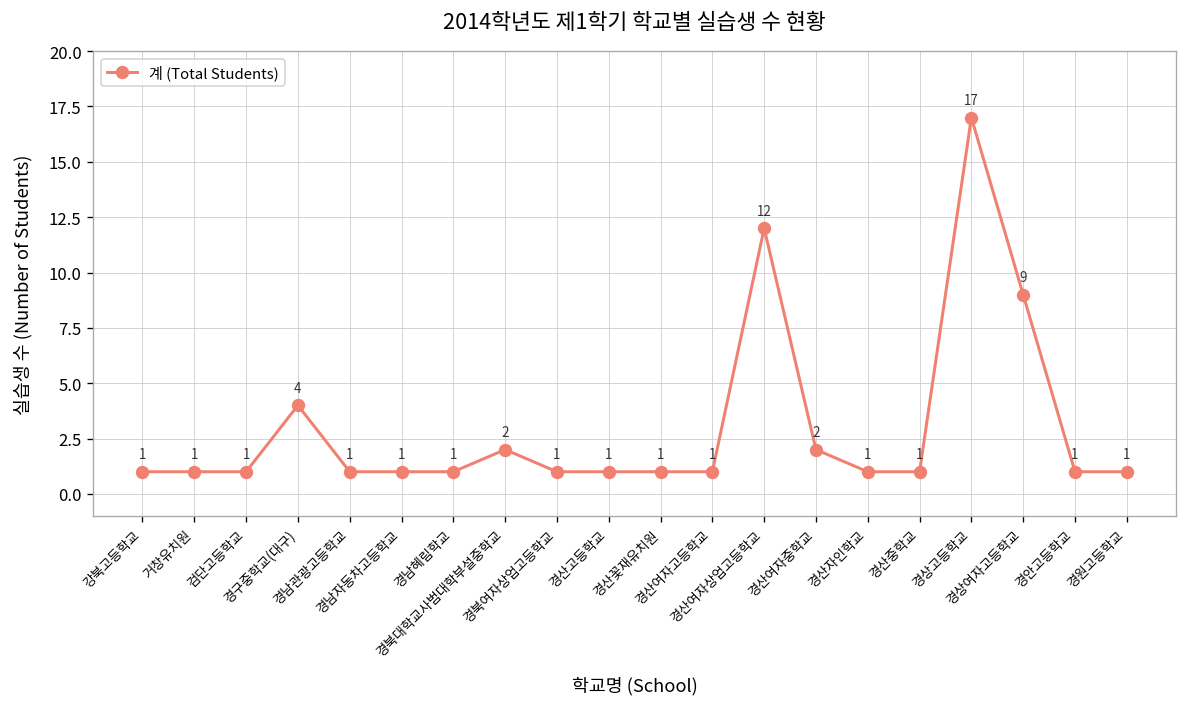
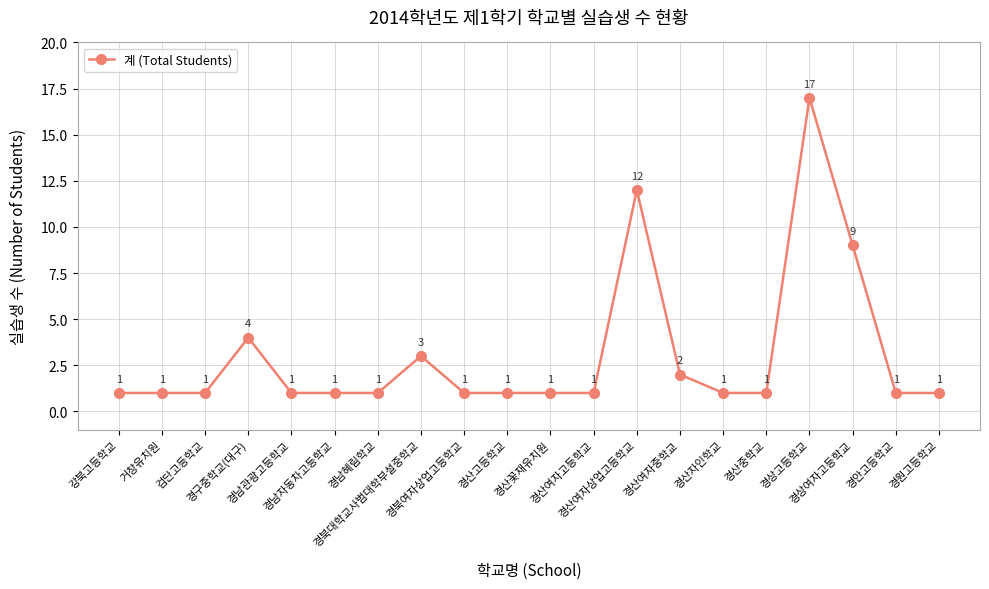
  {
    "강북고등학교": 1,
    "거창유치원": 1,
    "검단고등학교": 1,
    "경구중학교(대구)": 4,
    "경남관광고등학교": 1,
    "경남자동차고등학교": 1,
    "경남혜림학교": 1,
-   "경북대학교사범대학부설중학교": 2,
+   "경북대학교사범대학부설중학교": 3,
    "경북여자상업고등학교": 1,
    "경산고등학교": 1,
    "경산꽃재유치원": 1,
    "경산여자고등학교": 1,
    "경산여자상업고등학교": 12,
    "경산여자중학교": 2,
    "경산자인학교": 1,
    "경산중학교": 1,
    "경상고등학교": 17,
    "경상여자고등학교": 9,
    "경안고등학교": 1,
    "경원고등학교": 1
  }
